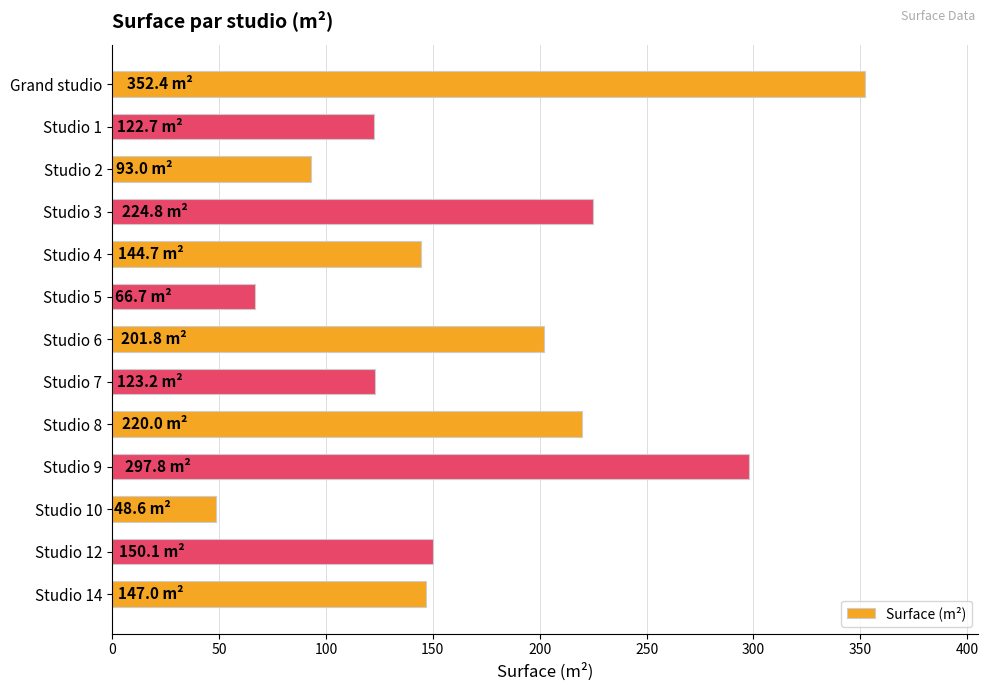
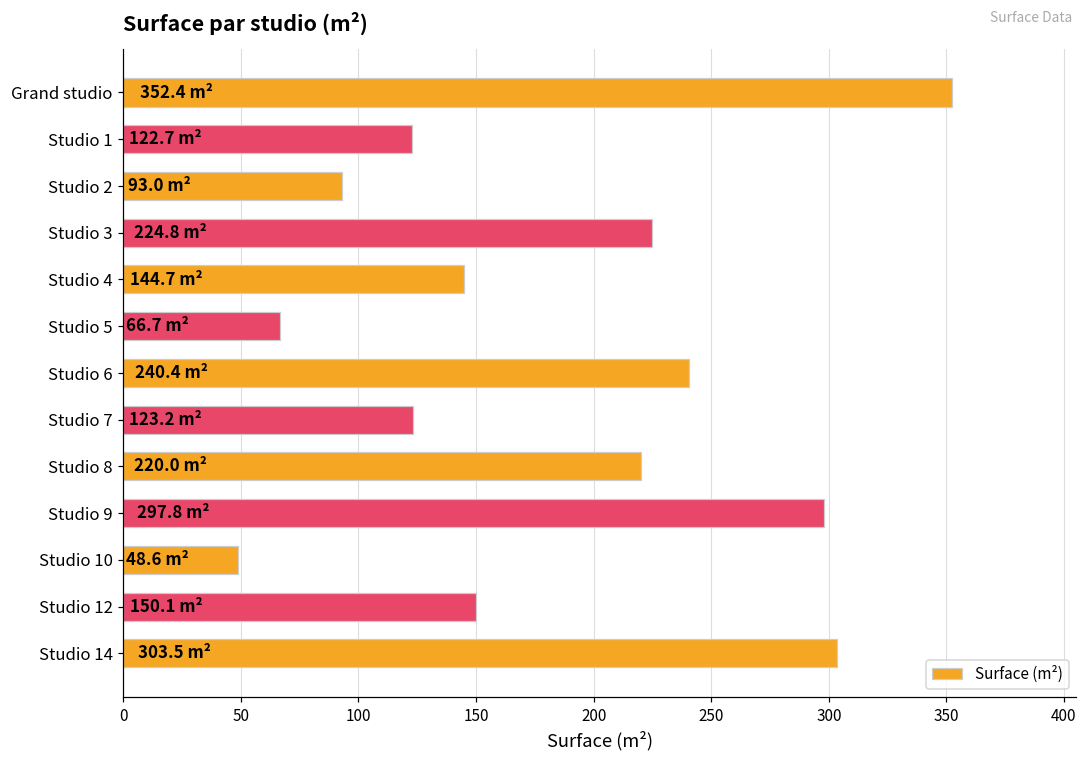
  {
    "Grand studio": 352.4,
    "Studio 1": 122.7,
    "Studio 2": 93.0,
    "Studio 3": 224.8,
    "Studio 4": 144.7,
    "Studio 5": 66.7,
-   "Studio 6": 201.8,
+   "Studio 6": 240.4,
    "Studio 7": 123.2,
    "Studio 8": 220.0,
    "Studio 9": 297.8,
    "Studio 10": 48.6,
    "Studio 12": 150.1,
-   "Studio 14": 147.0
+   "Studio 14": 303.5
  }
